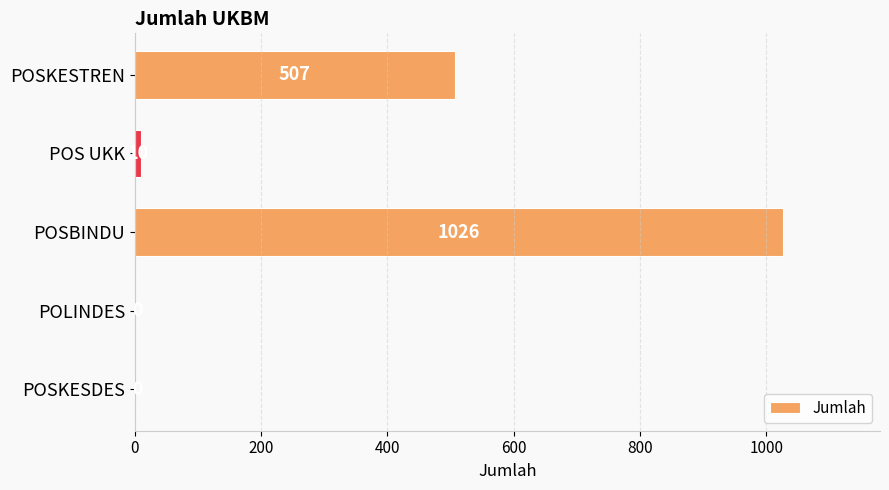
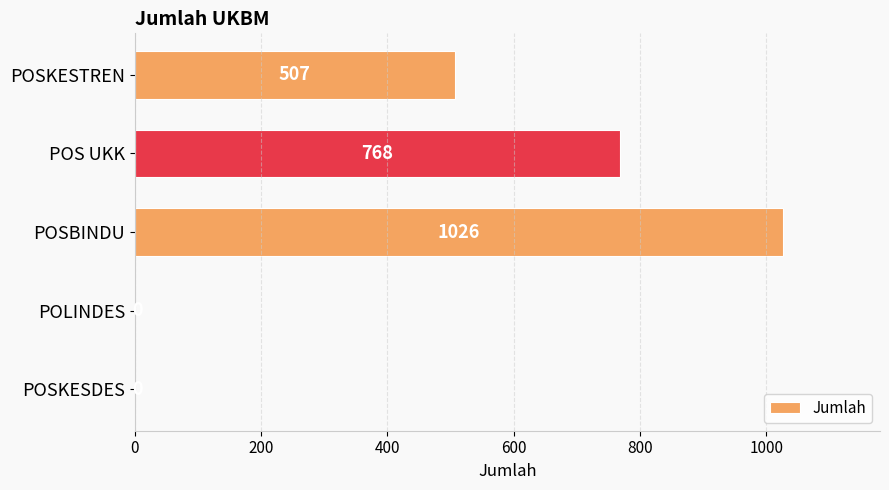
  {
-   "POS UKK": 10,
+   "POS UKK": 770,
    "POLINDES": 0,
    "POSKESDES": 0
  }
